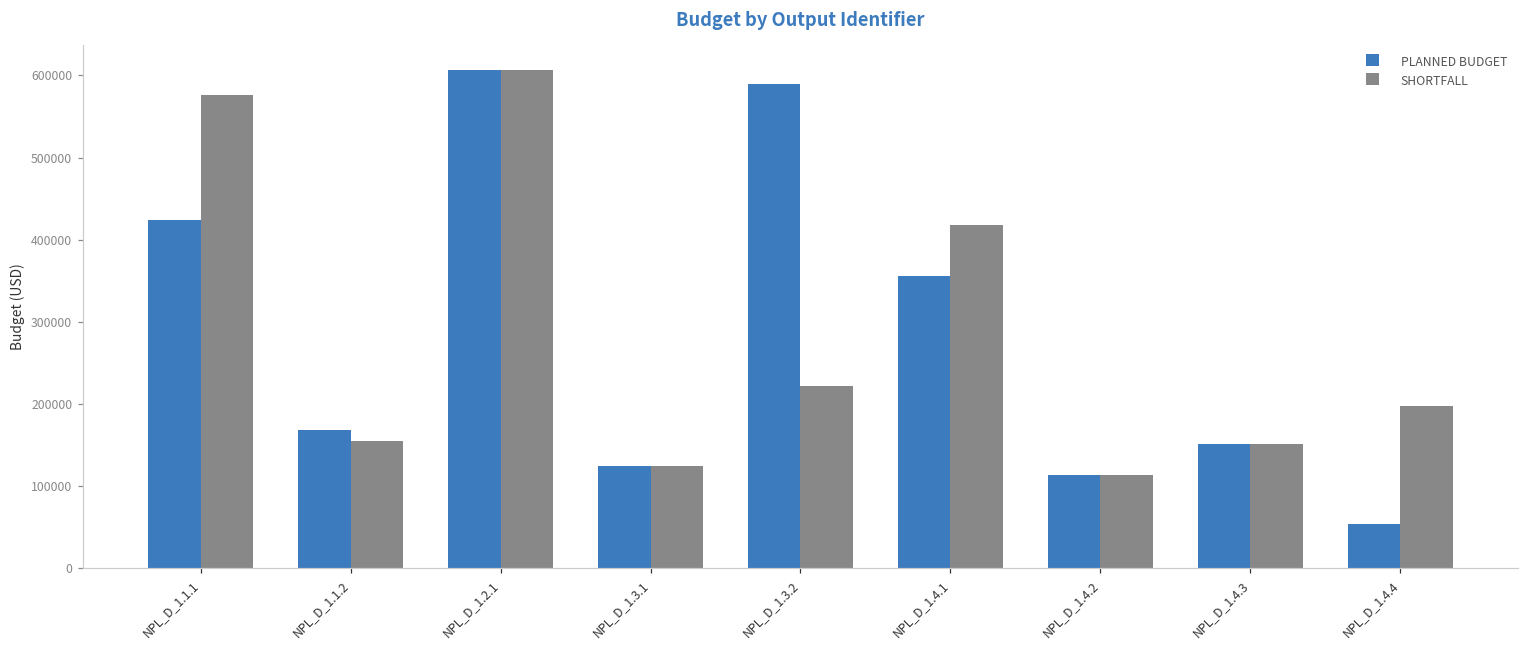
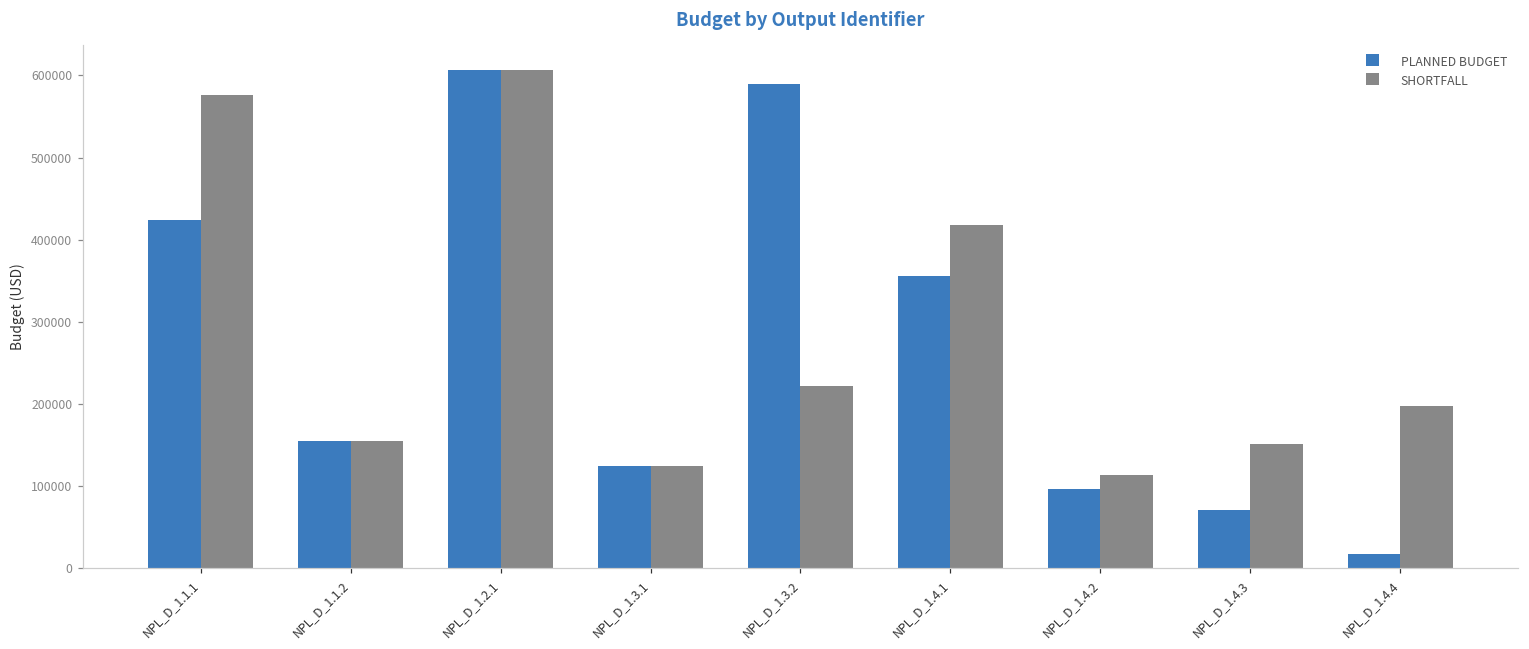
  {
    "PLANNED BUDGET": {
      "NPL_D_1.1.1": 420000,
-     "NPL_D_1.1.2": 170000,
+     "NPL_D_1.1.2": 150000,
      "NPL_D_1.2.1": 610000,
      "NPL_D_1.3.1": 120000,
      "NPL_D_1.3.2": 590000,
      "NPL_D_1.4.1": 360000,
-     "NPL_D_1.4.2": 110000,
-     "NPL_D_1.4.3": 150000,
-     "NPL_D_1.4.4": 50000
+     "NPL_D_1.4.2": 100000,
+     "NPL_D_1.4.3": 70000,
+     "NPL_D_1.4.4": 20000
    },
    "SHORTFALL": {
      "NPL_D_1.1.1": 580000,
      "NPL_D_1.1.2": 150000,
      "NPL_D_1.2.1": 610000,
      "NPL_D_1.3.1": 120000,
      "NPL_D_1.3.2": 220000,
      "NPL_D_1.4.1": 420000,
      "NPL_D_1.4.2": 110000,
      "NPL_D_1.4.3": 150000,
      "NPL_D_1.4.4": 200000
    }
  }
